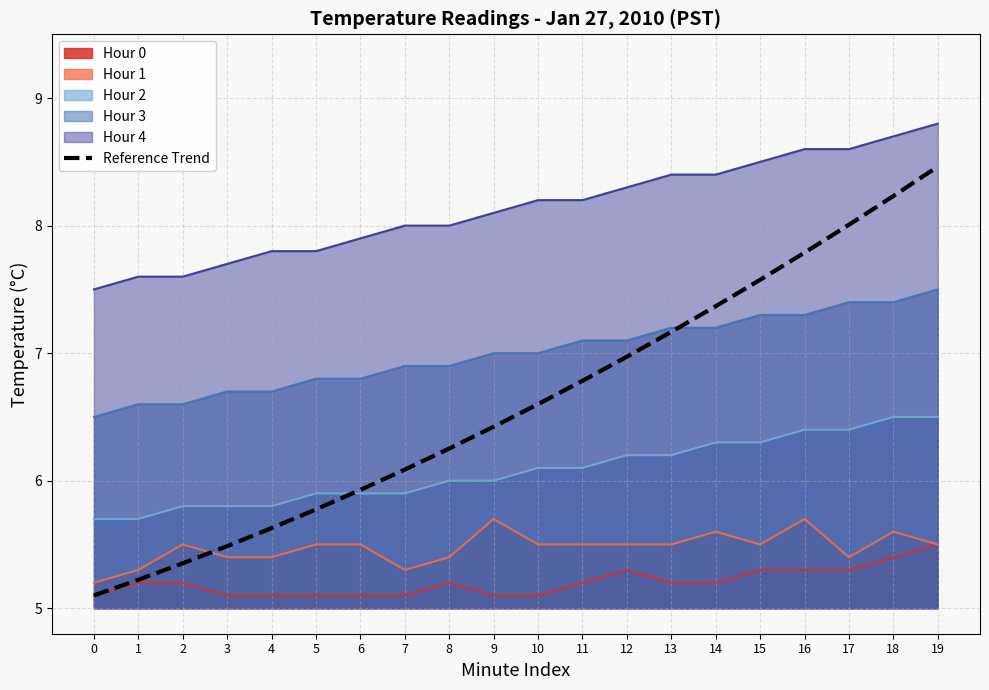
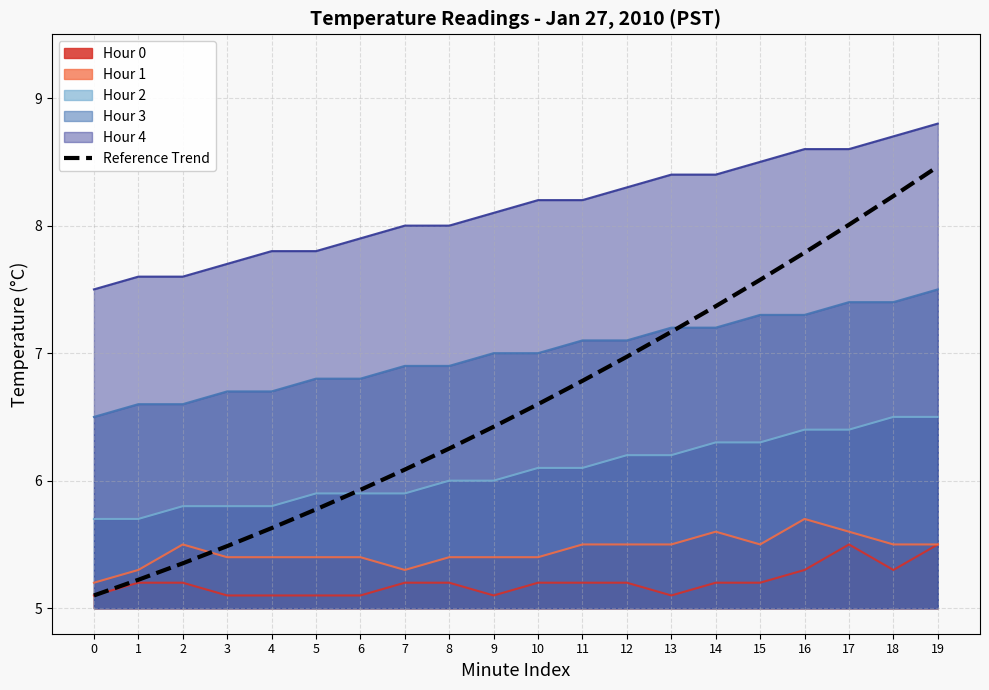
  {
    "Hour 0": {
      "1": 5.2,
      "2": 5.2,
      "3": 5.1,
      "4": 5.1,
      "5": 5.1,
      "6": 5.1,
-     "7": 5.1,
+     "7": 5.2,
      "8": 5.2,
      "9": 5.1,
-     "10": 5.1,
+     "10": 5.2,
      "11": 5.2,
-     "12": 5.3,
-     "13": 5.2,
+     "12": 5.2,
+     "13": 5.1,
      "14": 5.2,
-     "15": 5.3,
+     "15": 5.2,
      "16": 5.3,
-     "17": 5.3,
-     "18": 5.4
+     "17": 5.5,
+     "18": 5.3
    },
    "Hour 1": {
      "0": 5.2,
      "1": 5.3,
      "2": 5.5,
      "3": 5.4,
      "4": 5.4,
-     "5": 5.5,
-     "6": 5.5,
+     "5": 5.4,
+     "6": 5.4,
      "7": 5.3,
      "8": 5.4,
-     "9": 5.7,
-     "10": 5.5,
+     "9": 5.4,
+     "10": 5.4,
      "11": 5.5,
      "12": 5.5,
      "13": 5.5,
      "14": 5.6,
      "15": 5.5,
      "16": 5.7,
-     "17": 5.4,
-     "18": 5.6
+     "17": 5.6,
+     "18": 5.5
    },
    "Reference Trend": {
      "1": 5.22,
      "2": 5.35,
      "3": 5.5,
      "4": 5.63,
      "5": 5.77,
      "6": 5.93,
      "7": 6.1,
      "8": 6.25,
      "9": 6.42,
      "10": 6.6,
      "11": 6.8,
      "12": 6.97,
      "13": 7.17,
      "14": 7.37,
      "15": 7.57,
      "16": 7.8,
      "17": 8.0,
      "18": 8.23,
      "19": 8.46
    }
  }
